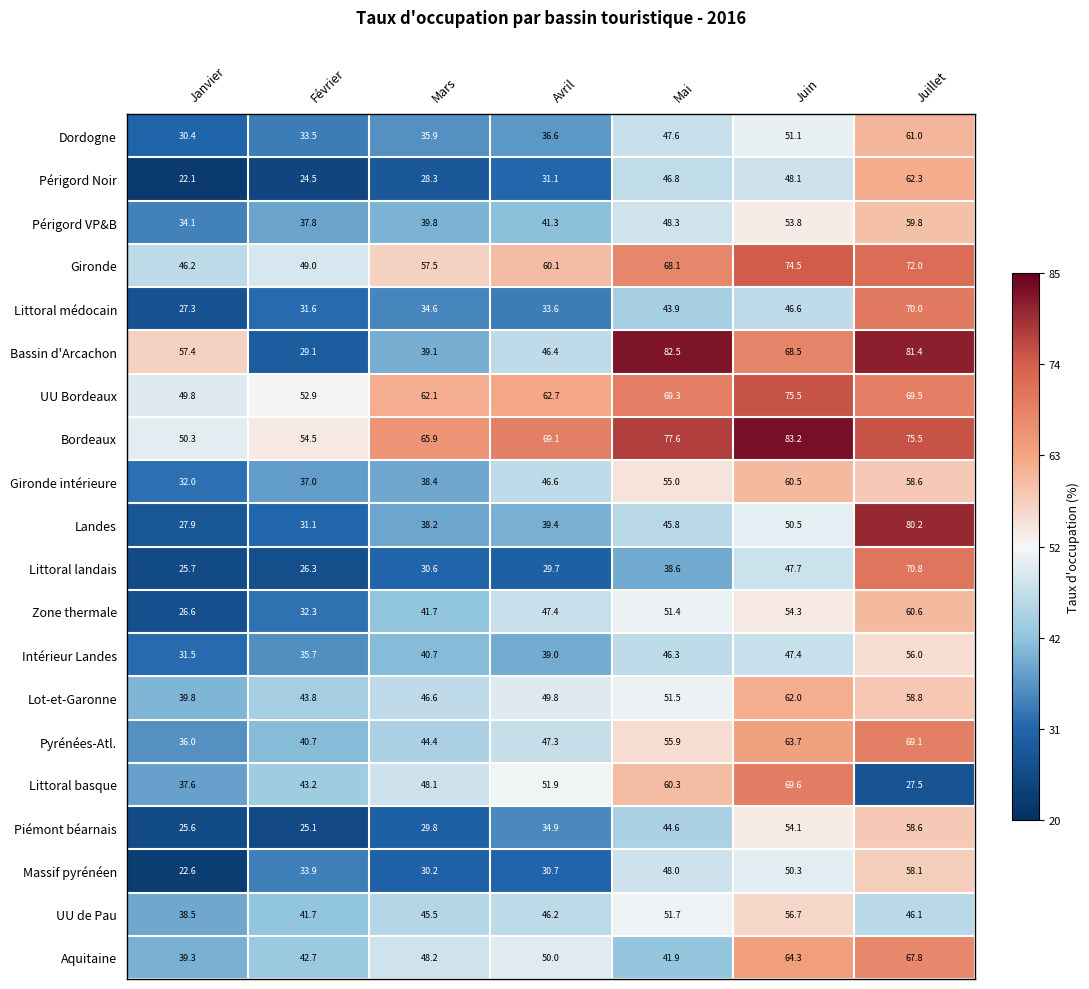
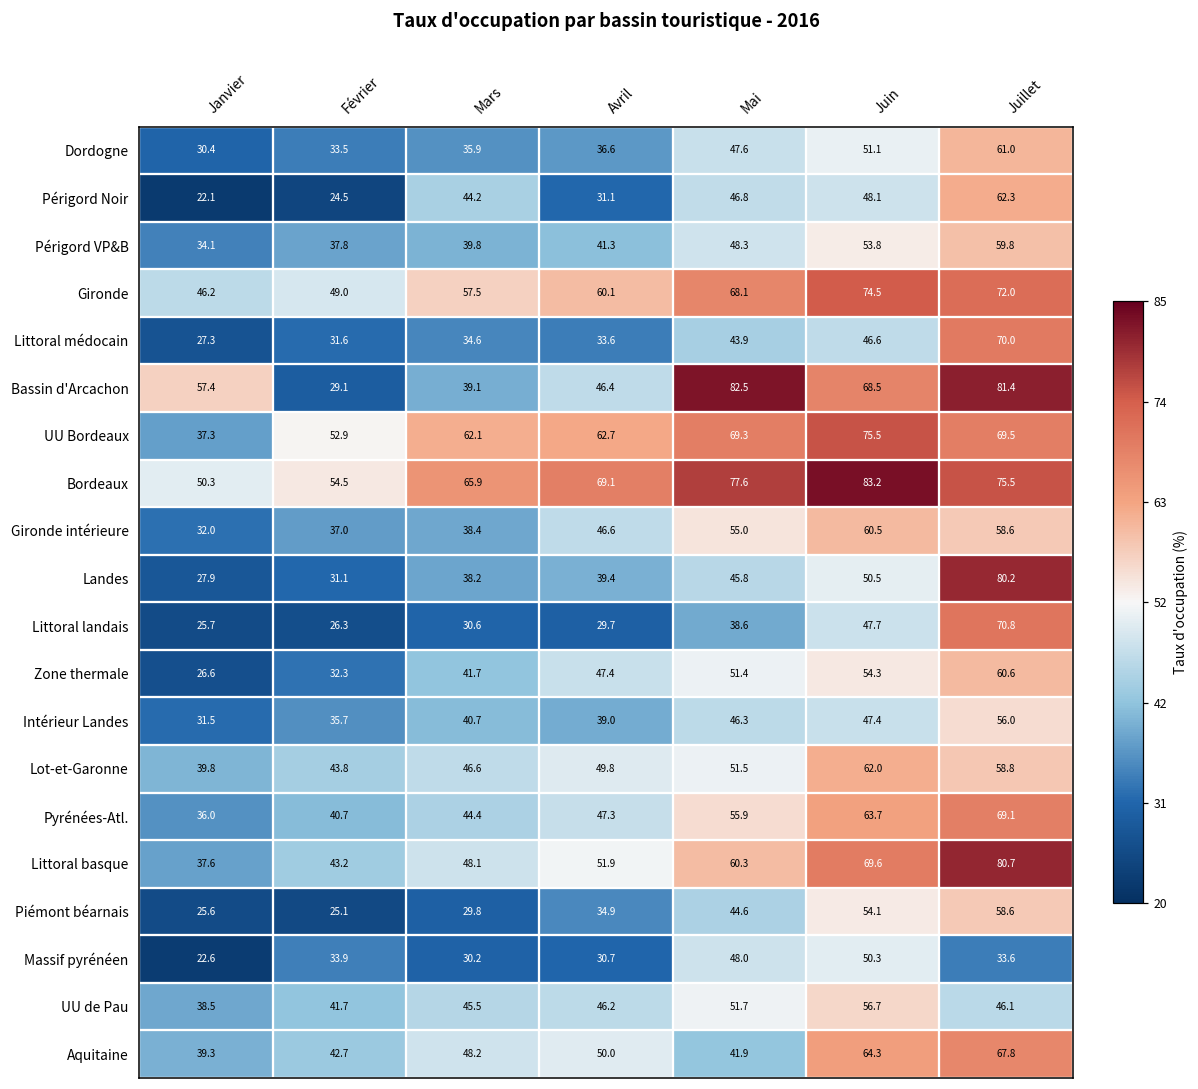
  {
    "Dordogne": {
      "Janvier": 30.4,
      "Février": 33.5,
      "Mars": 35.9,
      "Avril": 36.6,
      "Mai": 47.6,
      "Juin": 51.1,
      "Juillet": 61.0
    },
    "Périgord Noir": {
      "Janvier": 22.1,
      "Février": 24.5,
-     "Mars": 28.3,
+     "Mars": 44.2,
      "Avril": 31.1,
      "Mai": 46.8,
      "Juin": 48.1,
      "Juillet": 62.3
    },
    "Périgord VP&B": {
      "Janvier": 34.1,
      "Février": 37.8,
      "Mars": 39.8,
      "Avril": 41.3,
      "Mai": 48.3,
      "Juin": 53.8,
      "Juillet": 59.8
    },
    "Gironde": {
      "Janvier": 46.2,
      "Février": 49.0,
      "Mars": 57.5,
      "Avril": 60.1,
      "Mai": 68.1,
      "Juin": 74.5,
      "Juillet": 72.0
    },
    "Littoral médocain": {
      "Janvier": 27.3,
      "Février": 31.6,
      "Mars": 34.6,
      "Avril": 33.6,
      "Mai": 43.9,
      "Juin": 46.6,
      "Juillet": 70.0
    },
    "Bassin d'Arcachon": {
      "Janvier": 57.4,
      "Février": 29.1,
      "Mars": 39.1,
      "Avril": 46.4,
      "Mai": 82.5,
      "Juin": 68.5,
      "Juillet": 81.4
    },
    "UU Bordeaux": {
-     "Janvier": 49.8,
+     "Janvier": 37.3,
      "Février": 52.9,
      "Mars": 62.1,
      "Avril": 62.7,
      "Mai": 69.3,
      "Juin": 75.5,
      "Juillet": 69.5
    },
    "Bordeaux": {
      "Janvier": 50.3,
      "Février": 54.5,
      "Mars": 65.9,
      "Avril": 69.1,
      "Mai": 77.6,
      "Juin": 83.2,
      "Juillet": 75.5
    },
    "Gironde intérieure": {
      "Janvier": 32.0,
      "Février": 37.0,
      "Mars": 38.4,
      "Avril": 46.6,
      "Mai": 55.0,
      "Juin": 60.5,
      "Juillet": 58.6
    },
    "Landes": {
      "Janvier": 27.9,
      "Février": 31.1,
      "Mars": 38.2,
      "Avril": 39.4,
      "Mai": 45.8,
      "Juin": 50.5,
      "Juillet": 80.2
    },
    "Littoral landais": {
      "Janvier": 25.7,
      "Février": 26.3,
      "Mars": 30.6,
      "Avril": 29.7,
      "Mai": 38.6,
      "Juin": 47.7,
      "Juillet": 70.8
    },
    "Zone thermale": {
      "Janvier": 26.6,
      "Février": 32.3,
      "Mars": 41.7,
      "Avril": 47.4,
      "Mai": 51.4,
      "Juin": 54.3,
      "Juillet": 60.6
    },
    "Intérieur Landes": {
      "Janvier": 31.5,
      "Février": 35.7,
      "Mars": 40.7,
      "Avril": 39.0,
      "Mai": 46.3,
      "Juin": 47.4,
      "Juillet": 56.0
    },
    "Lot-et-Garonne": {
      "Janvier": 39.8,
      "Février": 43.8,
      "Mars": 46.6,
      "Avril": 49.8,
      "Mai": 51.5,
      "Juin": 62.0,
      "Juillet": 58.8
    },
    "Pyrénées-Atl.": {
      "Janvier": 36.0,
      "Février": 40.7,
      "Mars": 44.4,
      "Avril": 47.3,
      "Mai": 55.9,
      "Juin": 63.7,
      "Juillet": 69.1
    },
    "Littoral basque": {
      "Janvier": 37.6,
      "Février": 43.2,
      "Mars": 48.1,
      "Avril": 51.9,
      "Mai": 60.3,
      "Juin": 69.6,
-     "Juillet": 27.5
+     "Juillet": 80.7
    },
    "Piémont béarnais": {
      "Janvier": 25.6,
      "Février": 25.1,
      "Mars": 29.8,
      "Avril": 34.9,
      "Mai": 44.6,
      "Juin": 54.1,
      "Juillet": 58.6
    },
    "Massif pyrénéen": {
      "Janvier": 22.6,
      "Février": 33.9,
      "Mars": 30.2,
      "Avril": 30.7,
      "Mai": 48.0,
      "Juin": 50.3,
-     "Juillet": 58.1
+     "Juillet": 33.6
    },
    "UU de Pau": {
      "Janvier": 38.5,
      "Février": 41.7,
      "Mars": 45.5,
      "Avril": 46.2,
      "Mai": 51.7,
      "Juin": 56.7,
      "Juillet": 46.1
    },
    "Aquitaine": {
      "Janvier": 39.3,
      "Février": 42.7,
      "Mars": 48.2,
      "Avril": 50.0,
      "Mai": 41.9,
      "Juin": 64.3,
      "Juillet": 67.8
    }
  }
